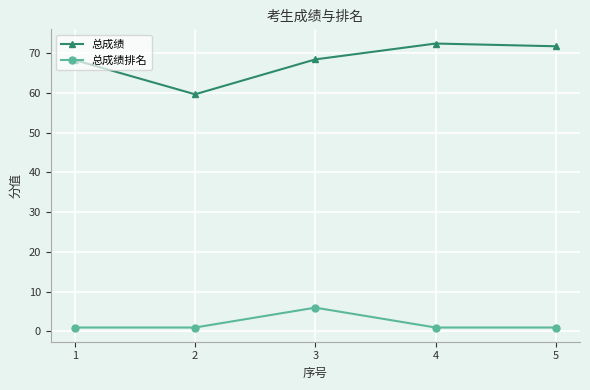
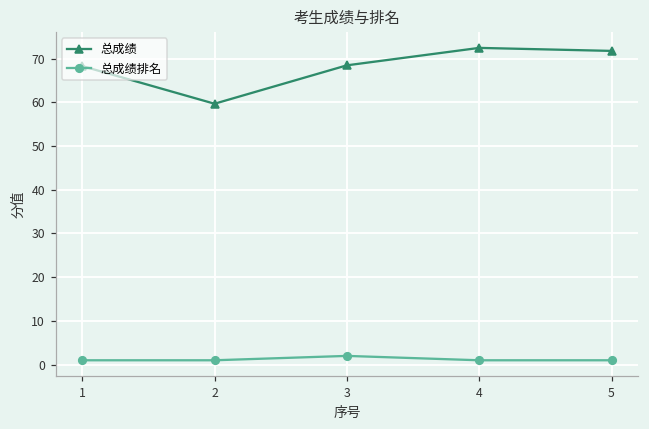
  {
    "总成绩": {
      "2": 60,
      "3": 68,
      "4": 72,
      "5": 72
    },
    "总成绩排名": {
      "1": 1,
      "2": 1,
-     "3": 6,
+     "3": 2,
      "4": 1,
      "5": 1
    }
  }
